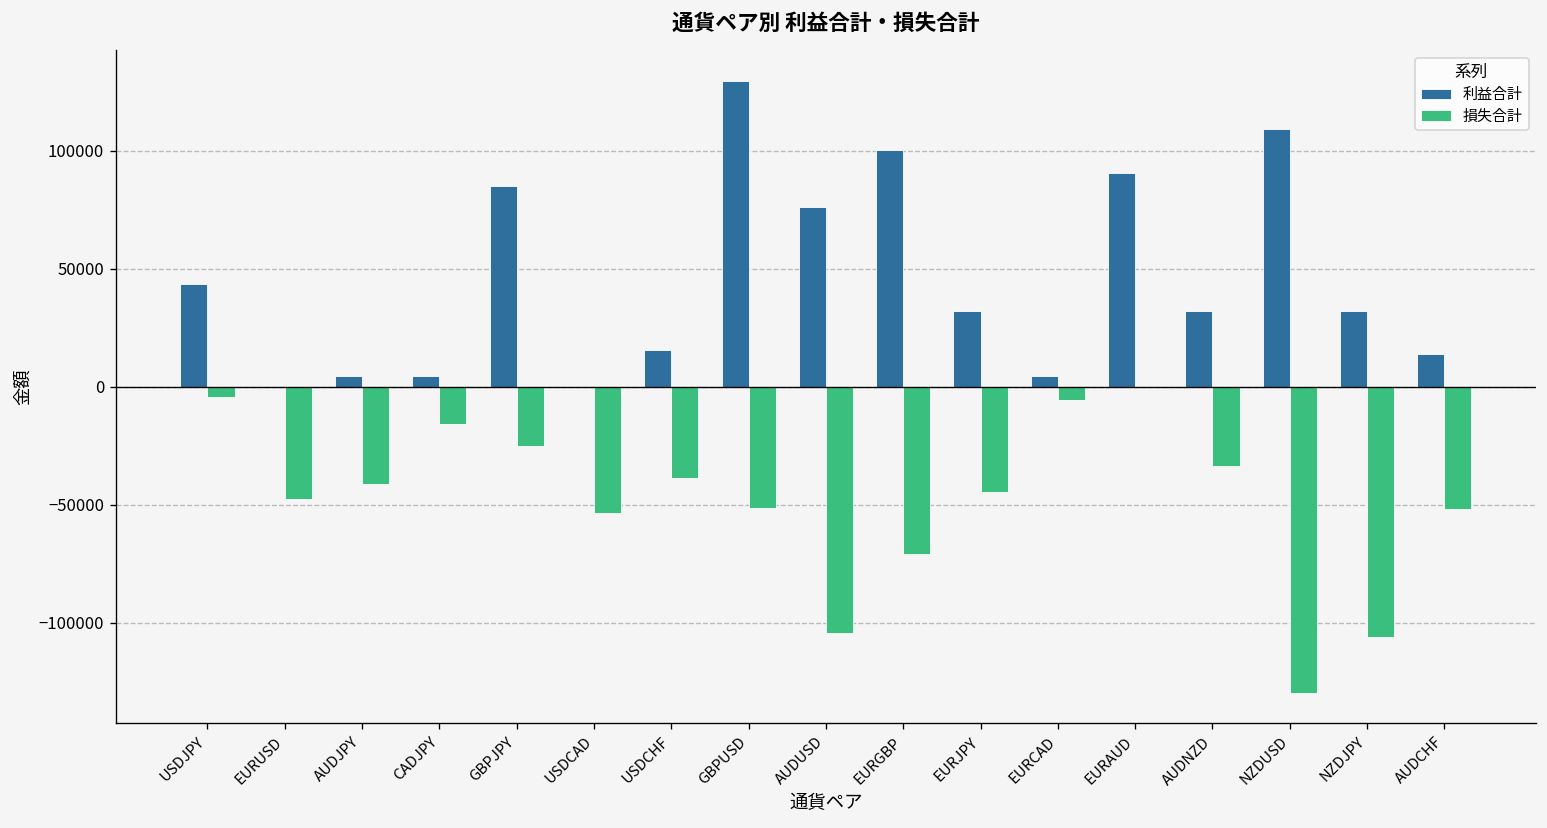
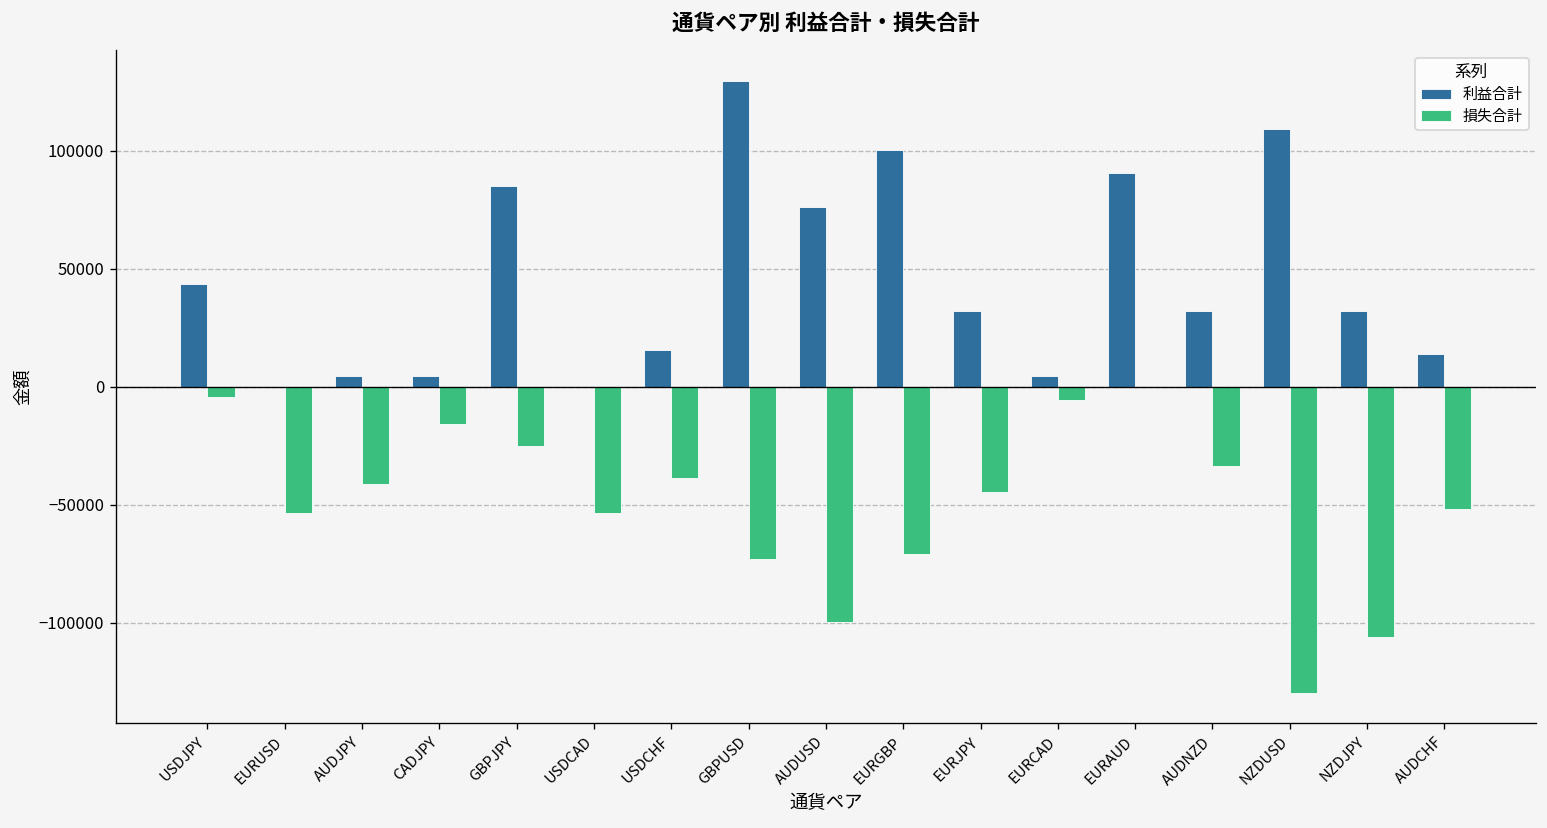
  {
    "利益合計": {
      "USDJPY": 43000,
      "EURUSD": 0,
      "AUDJPY": 5000,
      "CADJPY": 4000,
      "GBPJPY": 85000,
      "USDCAD": 0,
      "USDCHF": 15000,
      "GBPUSD": 130000,
      "AUDUSD": 76000,
      "EURGBP": 100000,
      "EURJPY": 32000,
      "EURCAD": 5000,
      "EURAUD": 91000,
      "AUDNZD": 32000,
      "NZDUSD": 109000,
      "NZDJPY": 32000,
      "AUDCHF": 14000
    },
    "損失合計": {
      "USDJPY": -5000,
-     "EURUSD": -47000,
+     "EURUSD": -54000,
      "AUDJPY": -41000,
      "CADJPY": -16000,
      "GBPJPY": -25000,
      "USDCAD": -54000,
      "USDCHF": -39000,
-     "GBPUSD": -52000,
-     "AUDUSD": -104000,
+     "GBPUSD": -73000,
+     "AUDUSD": -100000,
      "EURGBP": -71000,
      "EURJPY": -45000,
      "EURCAD": -6000,
      "EURAUD": 0,
      "AUDNZD": -34000,
      "NZDUSD": -130000,
      "NZDJPY": -106000,
      "AUDCHF": -52000
    }
  }
